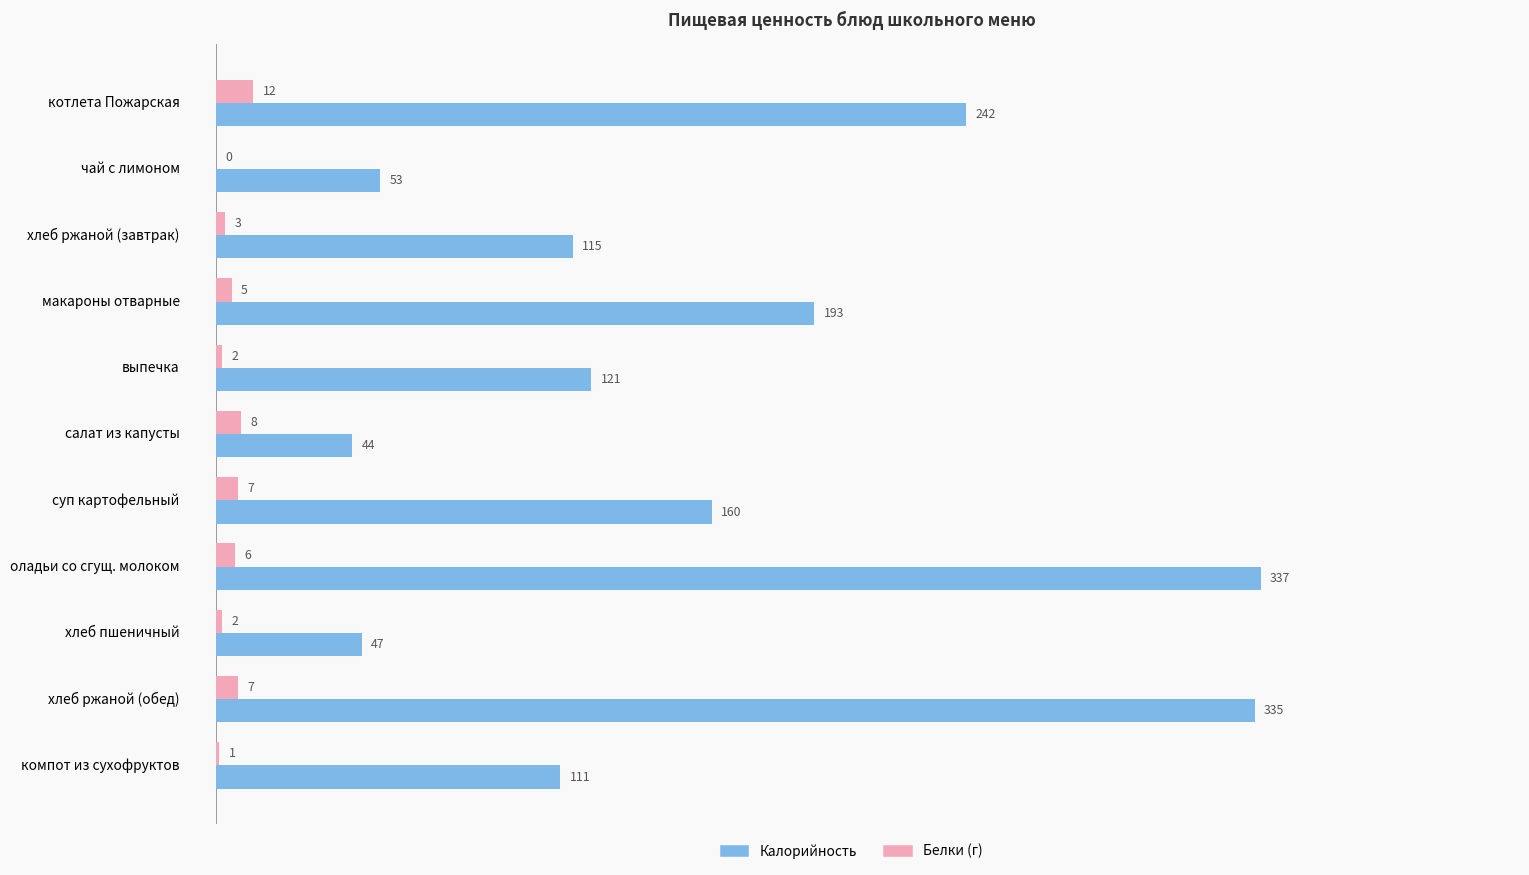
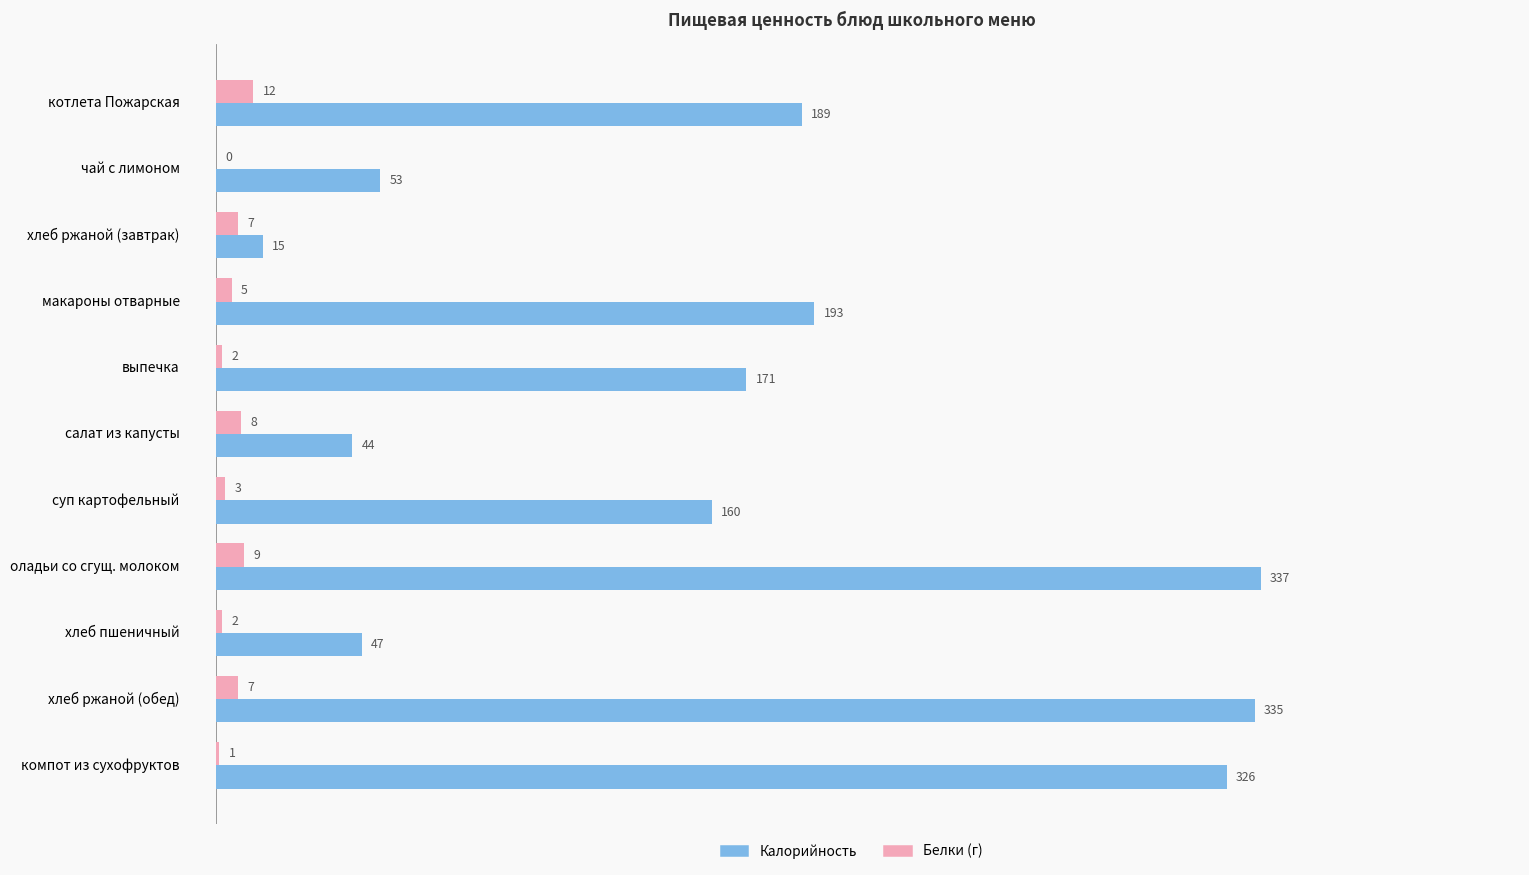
  {
    "Калорийность": {
-     "котлета Пожарская": 242,
+     "котлета Пожарская": 189,
      "чай с лимоном": 53,
-     "хлеб ржаной (завтрак)": 115,
+     "хлеб ржаной (завтрак)": 15,
      "макароны отварные": 193,
-     "выпечка": 121,
+     "выпечка": 171,
      "салат из капусты": 44,
      "суп картофельный": 160,
      "оладьи со сгущ. молоком": 337,
      "хлеб пшеничный": 47,
      "хлеб ржаной (обед)": 335,
-     "компот из сухофруктов": 111
+     "компот из сухофруктов": 326
    },
    "Белки (г)": {
      "котлета Пожарская": 12,
      "чай с лимоном": 0,
-     "хлеб ржаной (завтрак)": 3,
+     "хлеб ржаной (завтрак)": 7,
      "макароны отварные": 5,
      "выпечка": 2,
      "салат из капусты": 8,
-     "суп картофельный": 7,
-     "оладьи со сгущ. молоком": 6,
+     "суп картофельный": 3,
+     "оладьи со сгущ. молоком": 9,
      "хлеб пшеничный": 2,
      "хлеб ржаной (обед)": 7,
      "компот из сухофруктов": 1
    }
  }
